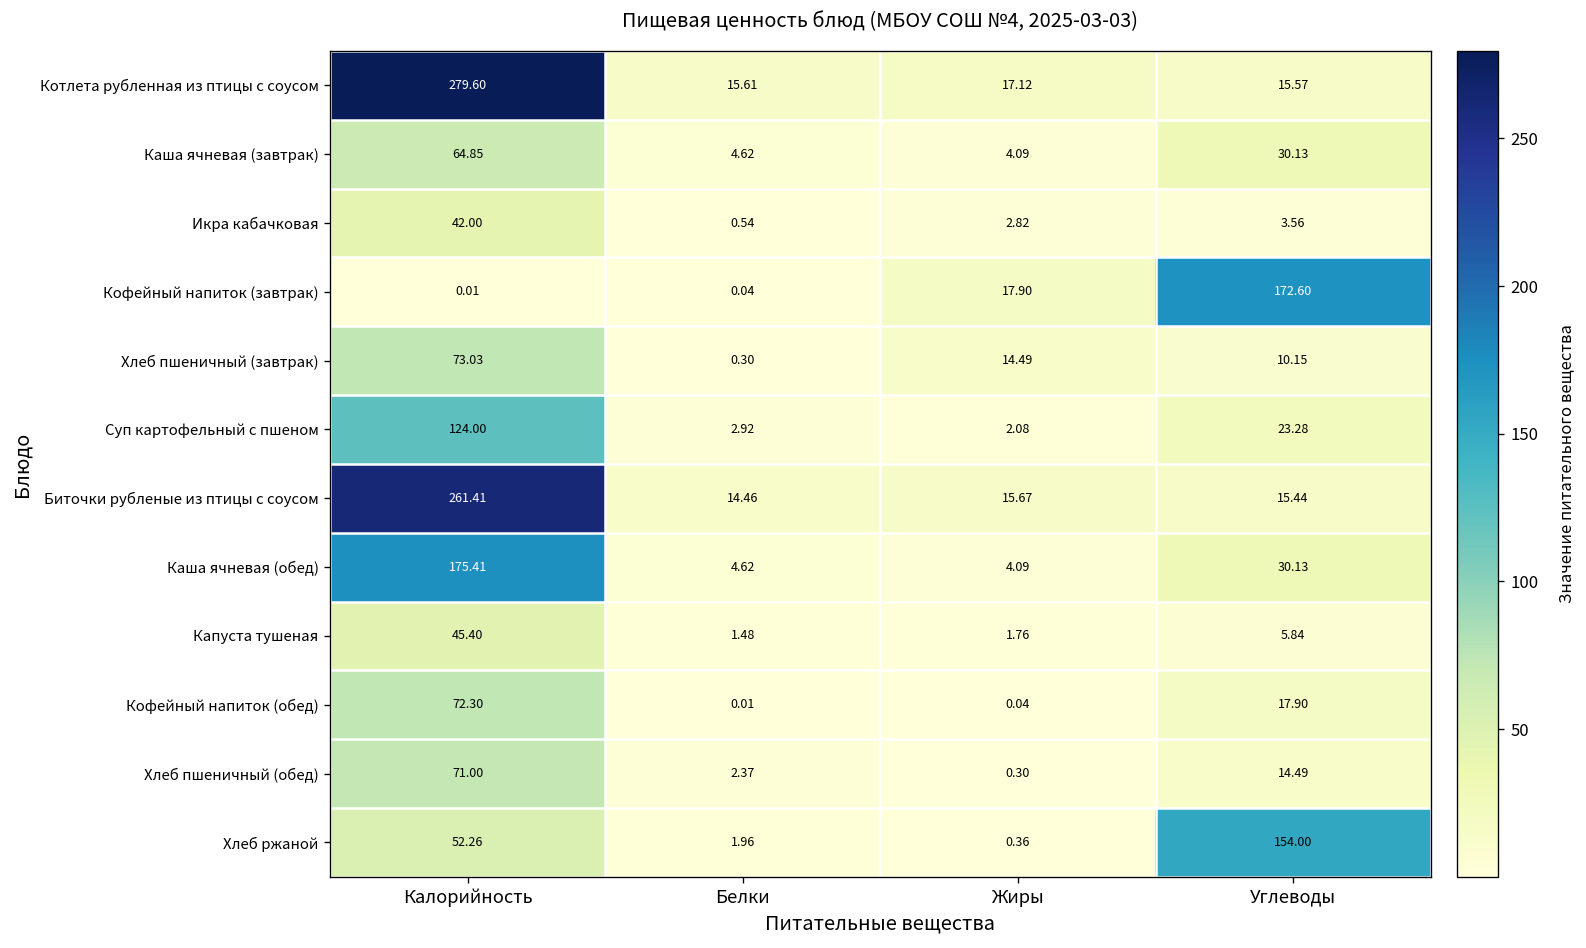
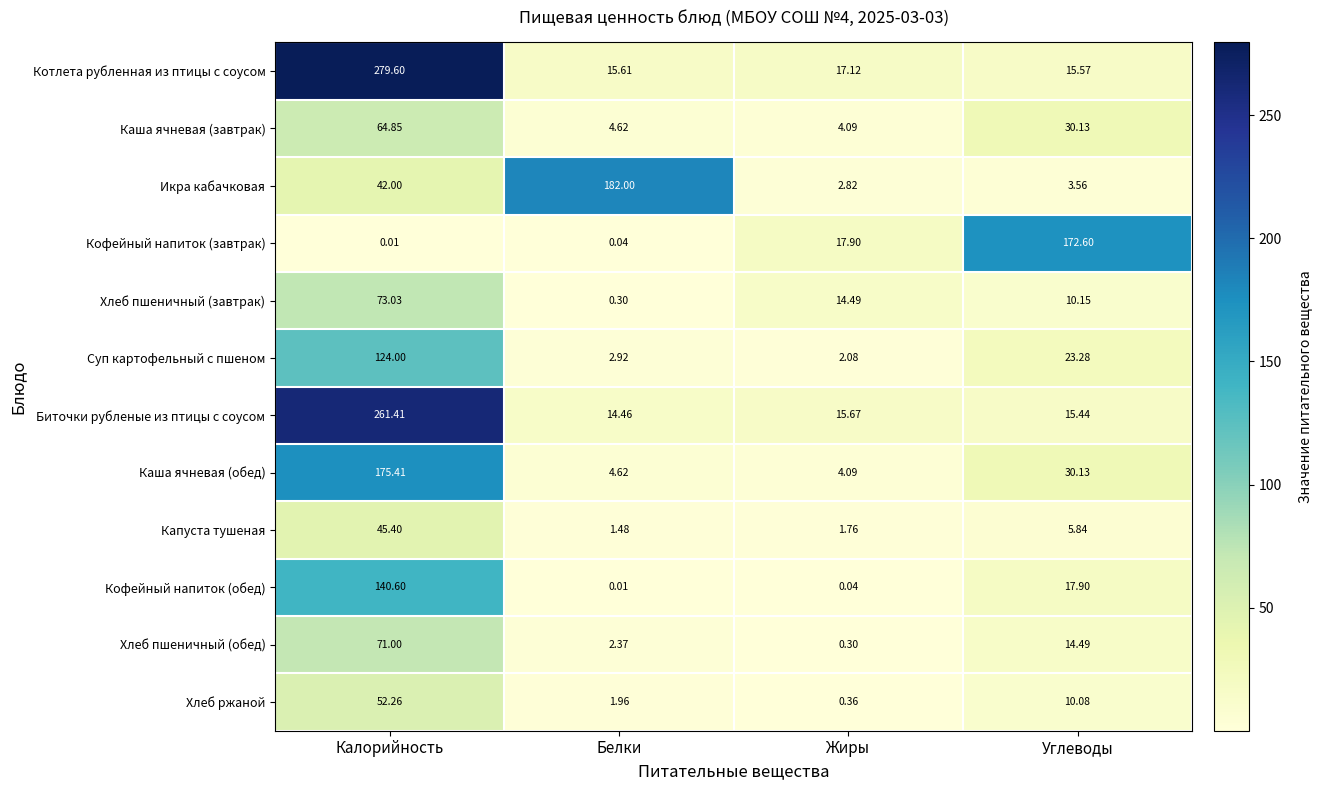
  {
    "Котлета рубленная из птицы с соусом": {
      "Калорийность": 279.60,
      "Белки": 15.61,
      "Жиры": 17.12,
      "Углеводы": 15.57
    },
    "Каша ячневая (завтрак)": {
      "Калорийность": 64.85,
      "Белки": 4.62,
      "Жиры": 4.09,
      "Углеводы": 30.13
    },
    "Икра кабачковая": {
      "Калорийность": 42.00,
-     "Белки": 0.54,
+     "Белки": 182.00,
      "Жиры": 2.82,
      "Углеводы": 3.56
    },
    "Кофейный напиток (завтрак)": {
      "Калорийность": 0.01,
      "Белки": 0.04,
      "Жиры": 17.90,
      "Углеводы": 172.60
    },
    "Хлеб пшеничный (завтрак)": {
      "Калорийность": 73.03,
      "Белки": 0.30,
      "Жиры": 14.49,
      "Углеводы": 10.15
    },
    "Суп картофельный с пшеном": {
      "Калорийность": 124.00,
      "Белки": 2.92,
      "Жиры": 2.08,
      "Углеводы": 23.28
    },
    "Биточки рубленые из птицы с соусом": {
      "Калорийность": 261.41,
      "Белки": 14.46,
      "Жиры": 15.67,
      "Углеводы": 15.44
    },
    "Каша ячневая (обед)": {
      "Калорийность": 175.41,
      "Белки": 4.62,
      "Жиры": 4.09,
      "Углеводы": 30.13
    },
    "Капуста тушеная": {
      "Калорийность": 45.40,
      "Белки": 1.48,
      "Жиры": 1.76,
      "Углеводы": 5.84
    },
    "Кофейный напиток (обед)": {
-     "Калорийность": 72.30,
+     "Калорийность": 140.60,
      "Белки": 0.01,
      "Жиры": 0.04,
      "Углеводы": 17.90
    },
    "Хлеб пшеничный (обед)": {
      "Калорийность": 71.00,
      "Белки": 2.37,
      "Жиры": 0.30,
      "Углеводы": 14.49
    },
    "Хлеб ржаной": {
      "Калорийность": 52.26,
      "Белки": 1.96,
      "Жиры": 0.36,
-     "Углеводы": 154.00
+     "Углеводы": 10.08
    }
  }
